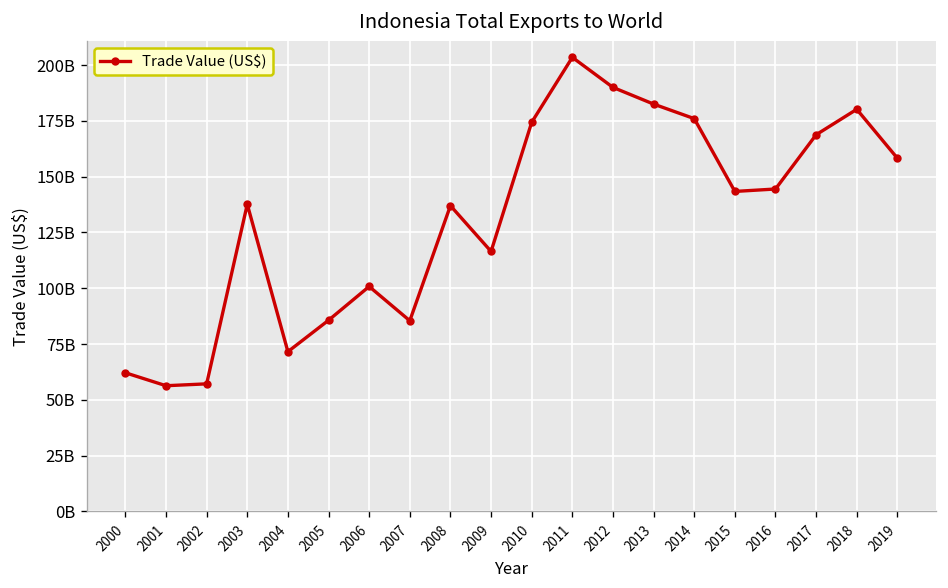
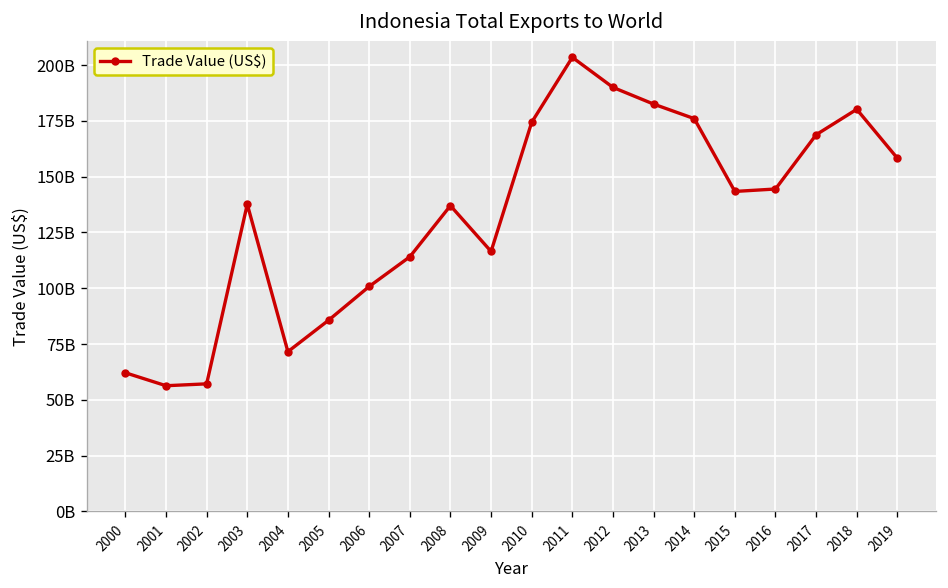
  {
    "2000": 62000000000,
    "2001": 56000000000,
    "2002": 57000000000,
    "2003": 138000000000,
    "2004": 72000000000,
    "2005": 86000000000,
    "2006": 101000000000,
-   "2007": 85000000000,
+   "2007": 114000000000,
    "2008": 137000000000,
    "2009": 117000000000,
    "2010": 174000000000,
    "2011": 203000000000,
    "2012": 190000000000,
    "2013": 183000000000,
    "2014": 176000000000,
    "2015": 143000000000,
    "2016": 144000000000,
    "2017": 169000000000,
    "2018": 180000000000,
    "2019": 158000000000
  }
